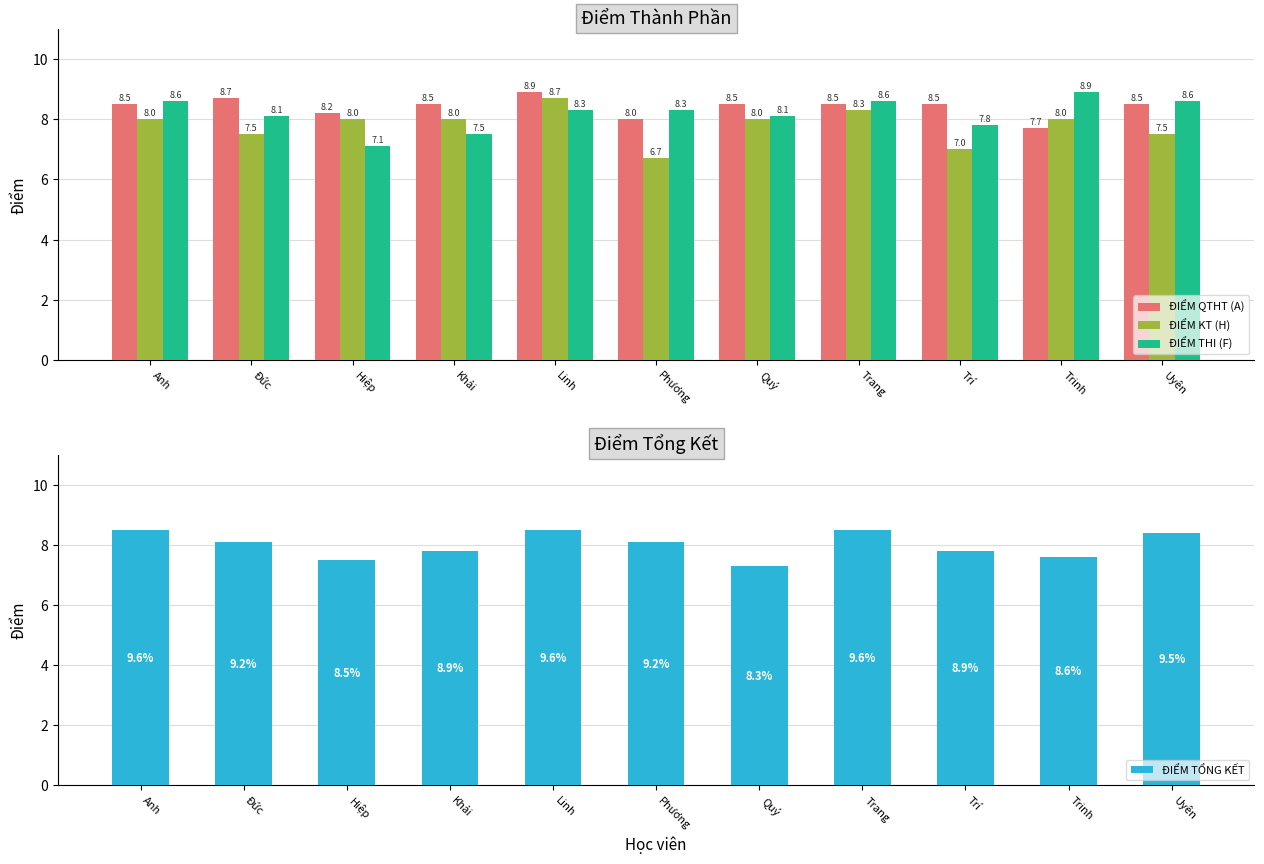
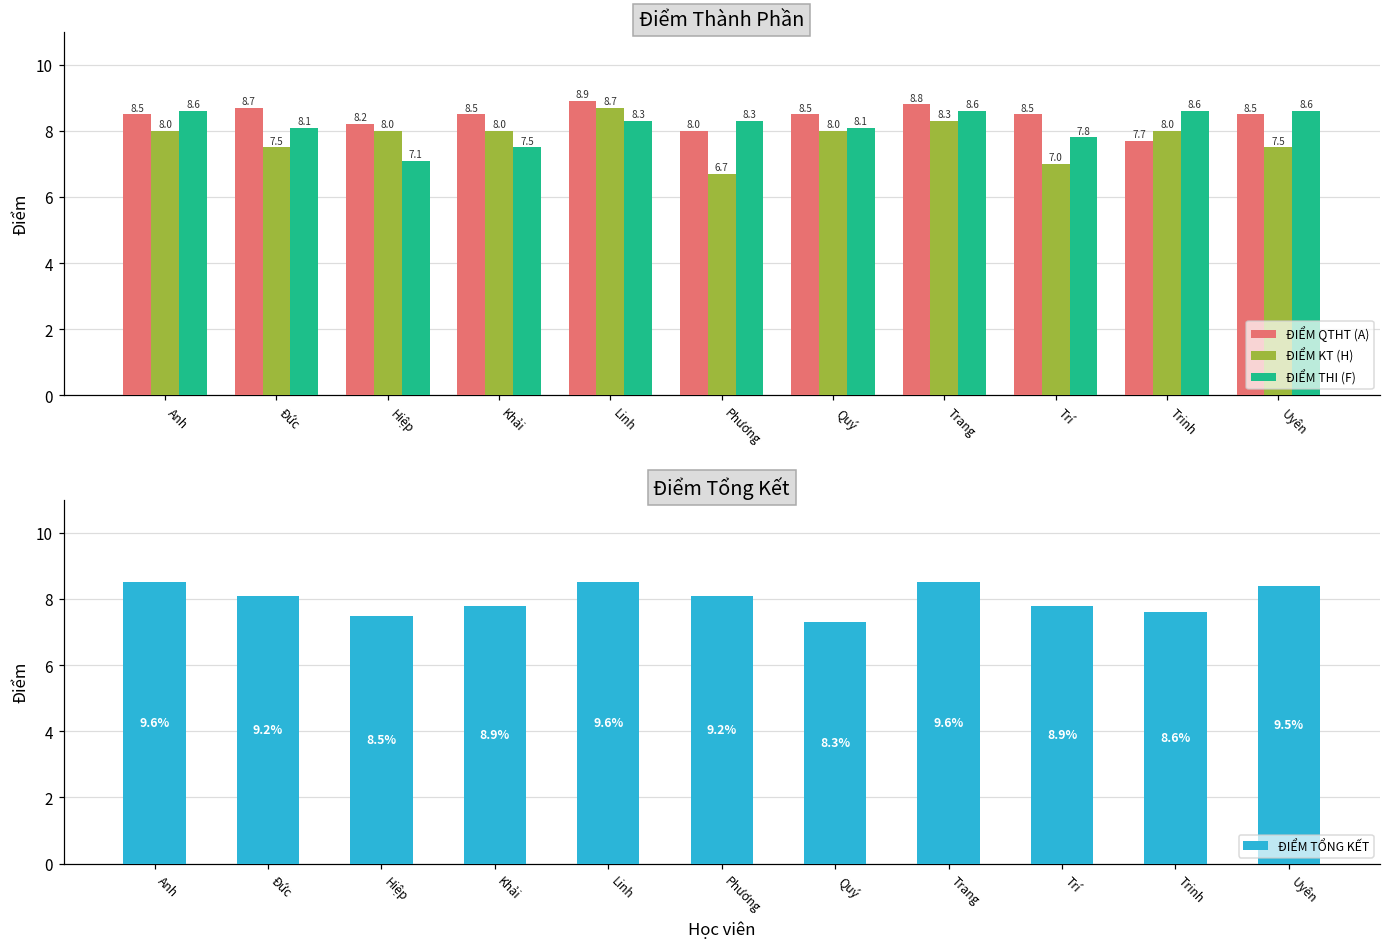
  {
    "Điểm Thành Phần": {
      "ĐIỂM QTHT (A)": {
        "Anh": 8.5,
        "Đức": 8.7,
        "Hiệp": 8.2,
        "Khải": 8.5,
        "Linh": 8.9,
        "Phương": 8.0,
        "Quý": 8.5,
-       "Trang": 8.5,
+       "Trang": 8.8,
        "Trí": 8.5,
        "Trinh": 7.7,
        "Uyên": 8.5
      },
      "ĐIỂM KT (H)": {
        "Anh": 8.0,
        "Đức": 7.5,
        "Hiệp": 8.0,
        "Khải": 8.0,
        "Linh": 8.7,
        "Phương": 6.7,
        "Quý": 8.0,
        "Trang": 8.3,
        "Trí": 7.0,
        "Trinh": 8.0,
        "Uyên": 7.5
      },
      "ĐIỂM THI (F)": {
        "Anh": 8.6,
        "Đức": 8.1,
        "Hiệp": 7.1,
        "Khải": 7.5,
        "Linh": 8.3,
        "Phương": 8.3,
        "Quý": 8.1,
        "Trang": 8.6,
        "Trí": 7.8,
-       "Trinh": 8.9,
+       "Trinh": 8.6,
        "Uyên": 8.6
      }
    }
  }
